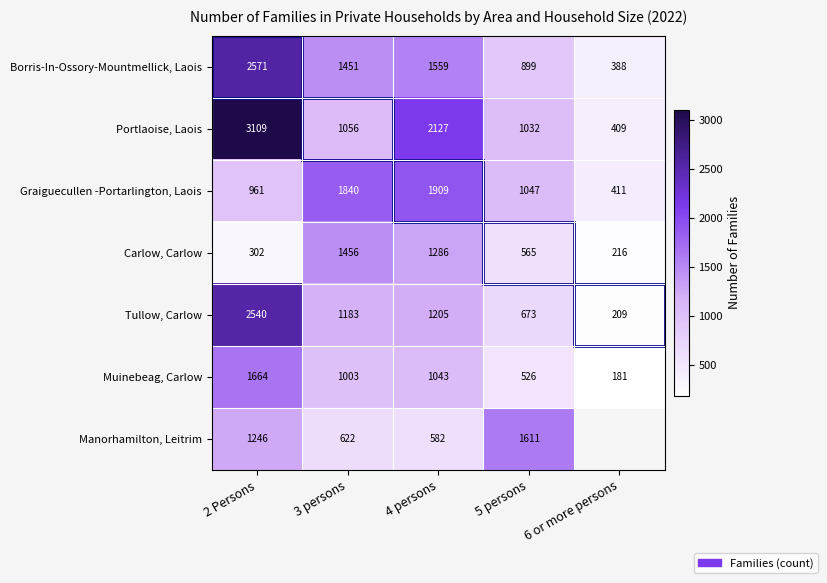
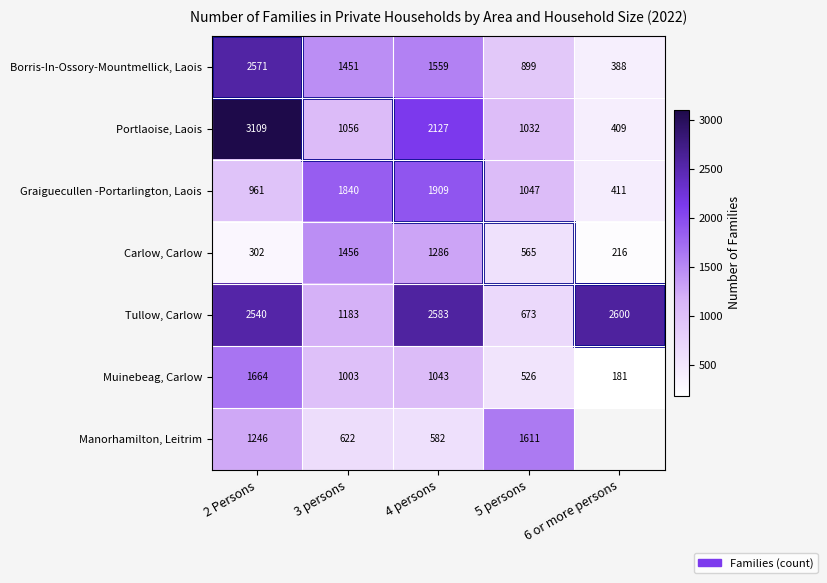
  {
    "Borris-In-Ossory-Mountmellick, Laois": {
      "2 Persons": 2571,
      "3 persons": 1451,
      "4 persons": 1559,
      "5 persons": 899,
      "6 or more persons": 388
    },
    "Portlaoise, Laois": {
      "2 Persons": 3109,
      "3 persons": 1056,
      "4 persons": 2127,
      "5 persons": 1032,
      "6 or more persons": 409
    },
    "Graiguecullen -Portarlington, Laois": {
      "2 Persons": 961,
      "3 persons": 1840,
      "4 persons": 1909,
      "5 persons": 1047,
      "6 or more persons": 411
    },
    "Carlow, Carlow": {
      "2 Persons": 302,
      "3 persons": 1456,
      "4 persons": 1286,
      "5 persons": 565,
      "6 or more persons": 216
    },
    "Tullow, Carlow": {
      "2 Persons": 2540,
      "3 persons": 1183,
-     "4 persons": 1205,
+     "4 persons": 2583,
      "5 persons": 673,
-     "6 or more persons": 209
+     "6 or more persons": 2600
    },
    "Muinebeag, Carlow": {
      "2 Persons": 1664,
      "3 persons": 1003,
      "4 persons": 1043,
      "5 persons": 526,
      "6 or more persons": 181
    },
    "Manorhamilton, Leitrim": {
      "2 Persons": 1246,
      "3 persons": 622,
      "4 persons": 582,
      "5 persons": 1611
    }
  }
